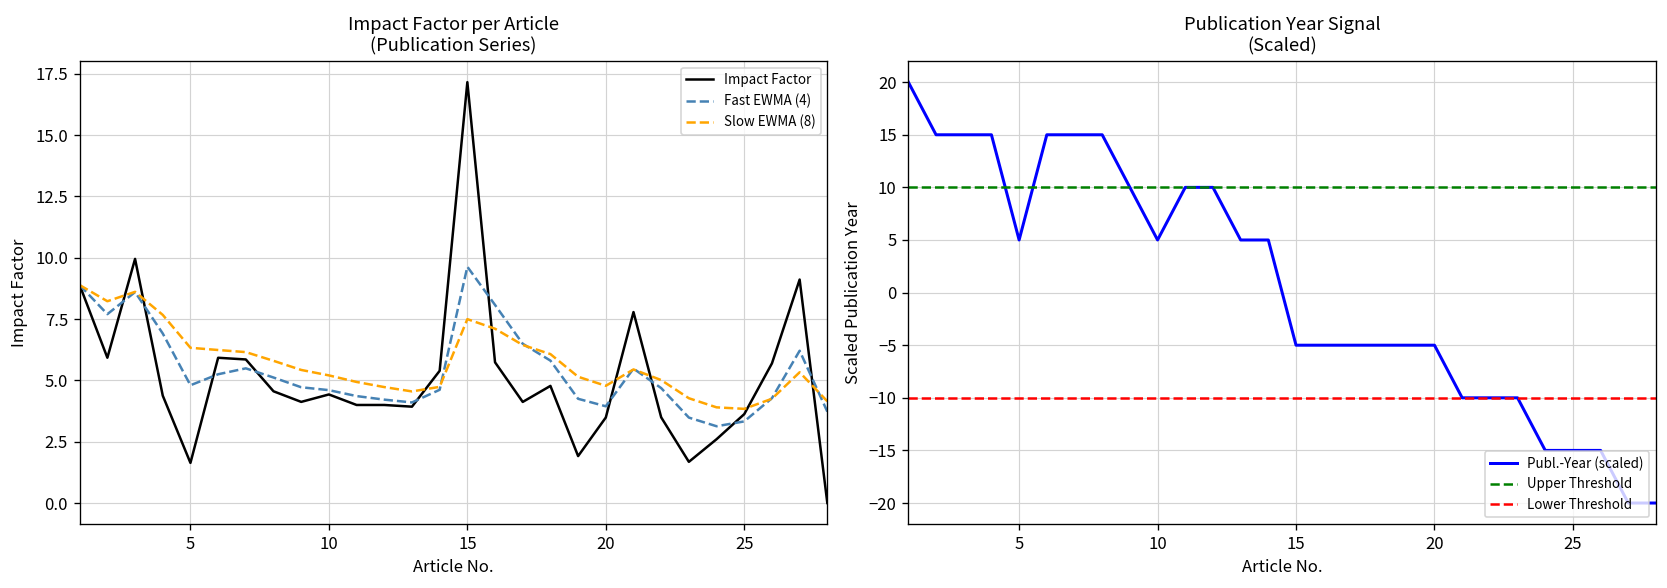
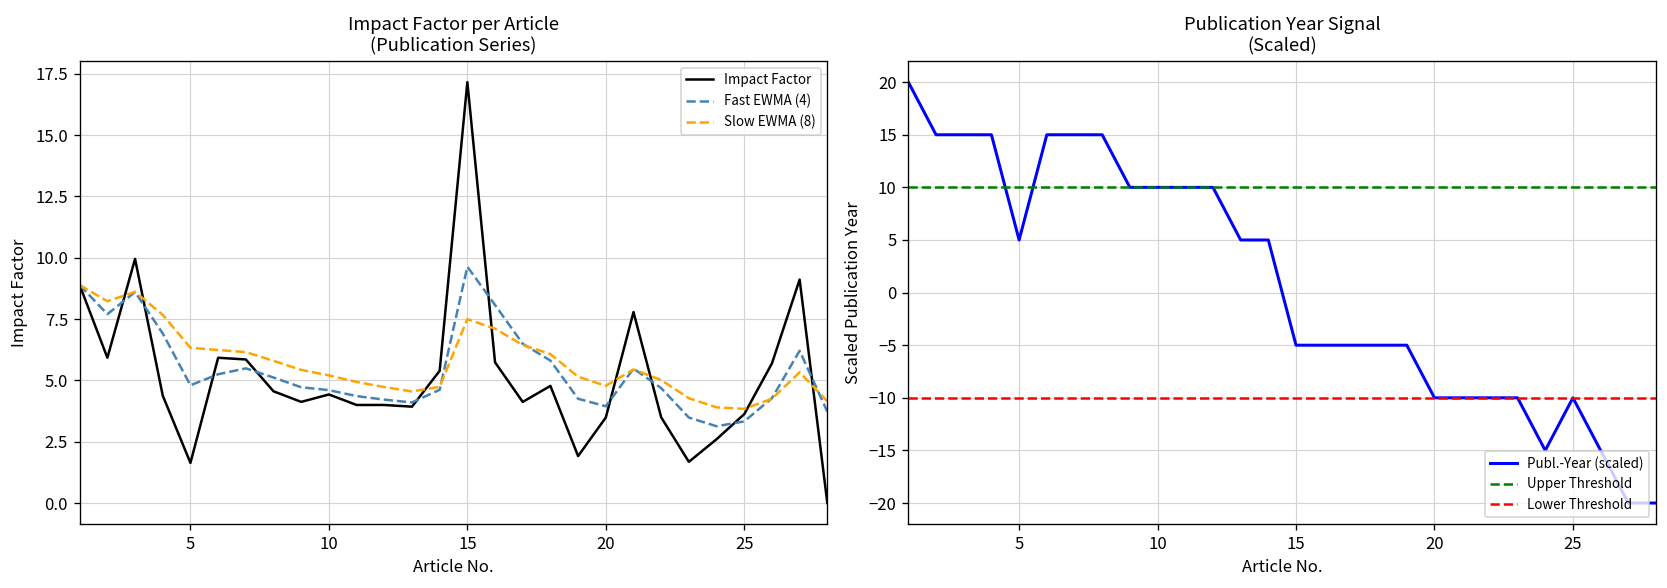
  {
    "Impact Factor per Article (Publication Series)": {
      "Impact Factor": {
        "5": 1.6,
        "10": 4.4,
        "15": 17.2,
        "20": 3.5,
        "25": 3.6
      },
      "Fast EWMA (4)": {
        "5": 4.8,
        "10": 4.6,
        "15": 9.6,
        "20": 3.9,
        "25": 3.3
      },
      "Slow EWMA (8)": {
        "5": 6.3,
        "10": 5.2,
        "15": 7.5,
        "20": 4.8,
        "25": 3.8
      }
    },
    "Publication Year Signal (Scaled)": {
      "5": 5,
-     "10": 5,
+     "10": 10,
      "15": -5,
-     "20": -5,
-     "25": -15
+     "20": -10,
+     "25": -10
    }
  }
